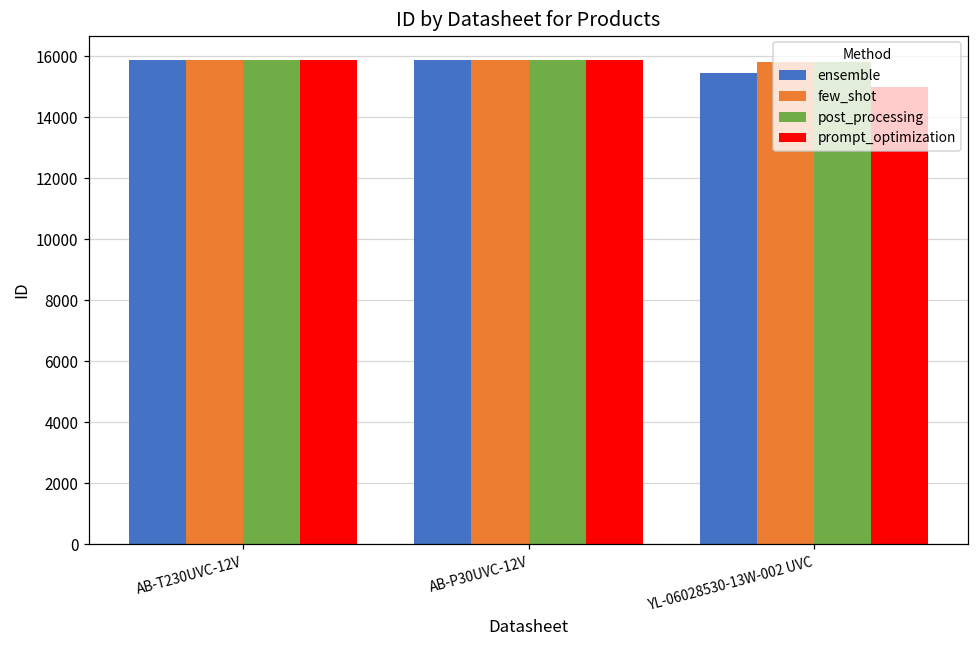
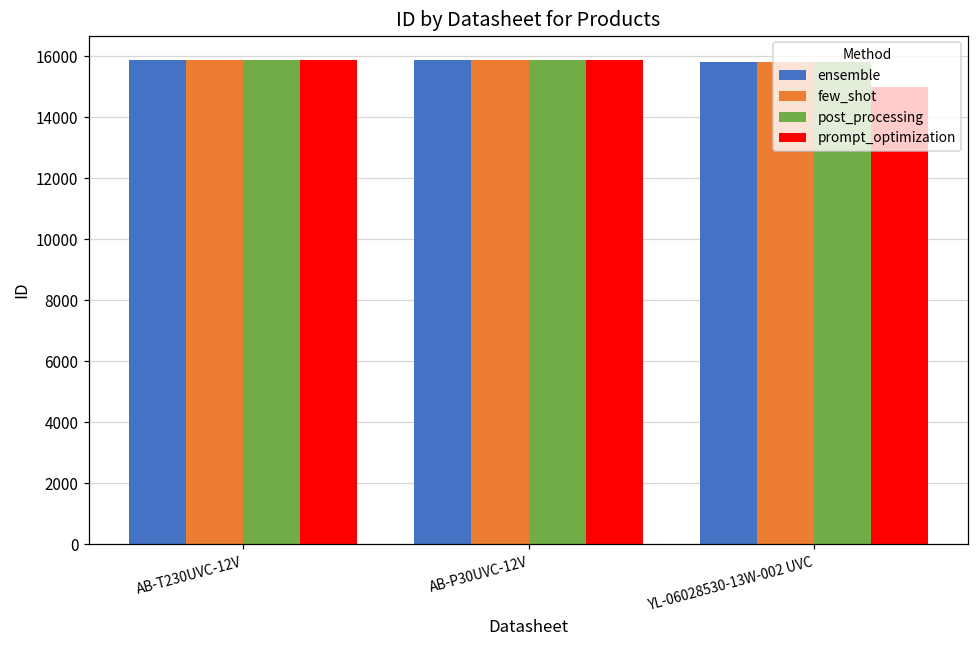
  {
    "ensemble": {
      "AB-T230UVC-12V": 15900,
      "AB-P30UVC-12V": 15900,
-     "YL-06028530-13W-002 UVC": 15400
+     "YL-06028530-13W-002 UVC": 15800
    },
    "few_shot": {
      "AB-T230UVC-12V": 15900,
      "AB-P30UVC-12V": 15900
    },
    "post_processing": {
      "AB-T230UVC-12V": 15900,
      "AB-P30UVC-12V": 15900
    },
    "prompt_optimization": {
      "AB-T230UVC-12V": 15900,
      "AB-P30UVC-12V": 15900
    }
  }
